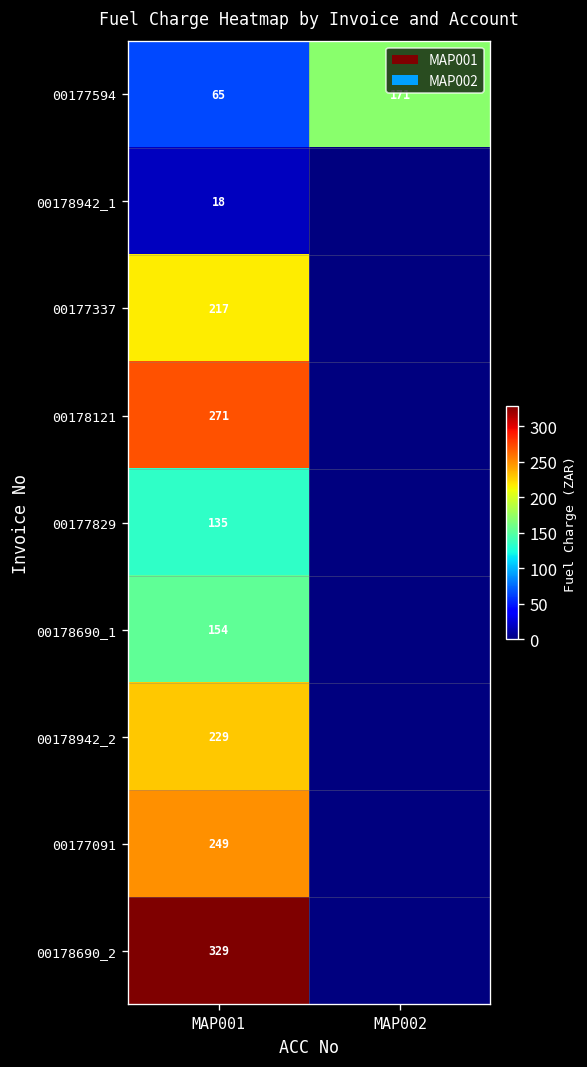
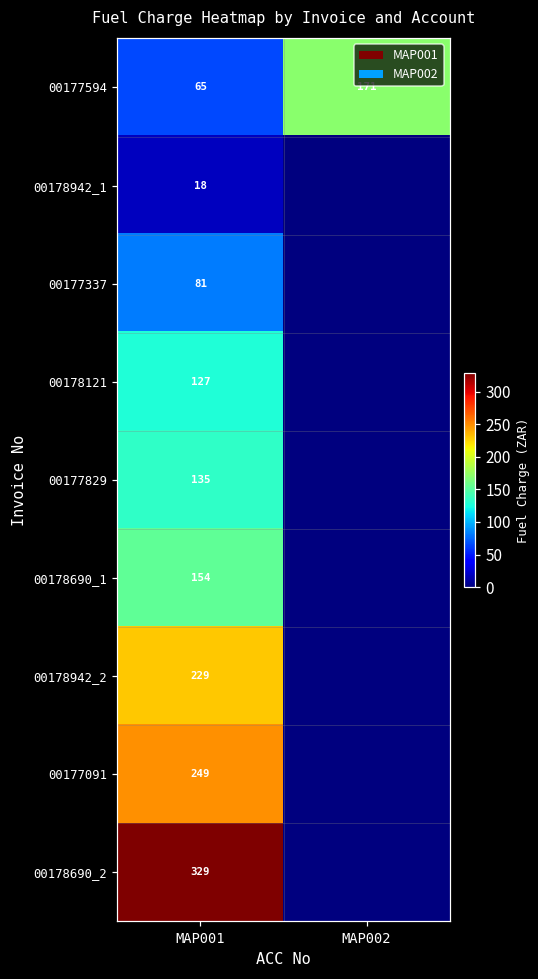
  {
    "00177594": {
      "MAP001": 65
    },
    "00178942_1": {
      "MAP001": 18
    },
    "00177337": {
-     "MAP001": 217
+     "MAP001": 81
    },
    "00178121": {
-     "MAP001": 271
+     "MAP001": 127
    },
    "00177829": {
      "MAP001": 135
    },
    "00178690_1": {
      "MAP001": 154
    },
    "00178942_2": {
      "MAP001": 229
    },
    "00177091": {
      "MAP001": 249
    },
    "00178690_2": {
      "MAP001": 329
    }
  }
